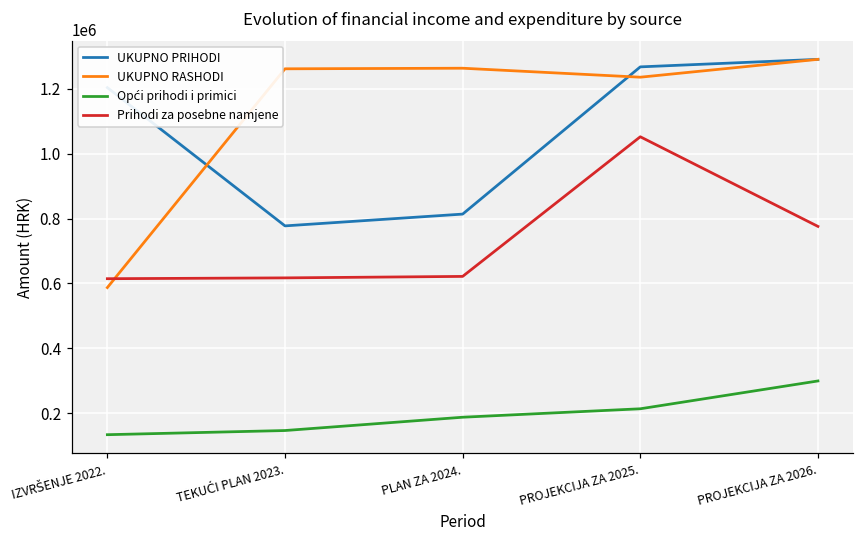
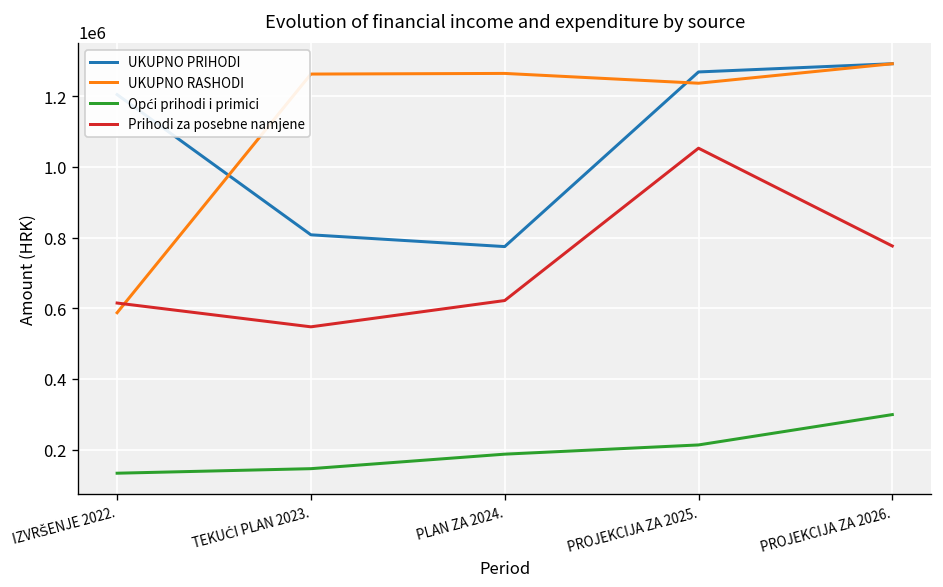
  {
    "UKUPNO PRIHODI": {
-     "TEKUĆI PLAN 2023.": 780000,
-     "PLAN ZA 2024.": 810000,
+     "TEKUĆI PLAN 2023.": 810000,
+     "PLAN ZA 2024.": 770000,
      "PROJEKCIJA ZA 2025.": 1270000
    },
    "UKUPNO RASHODI": {
      "IZVRŠENJE 2022.": 590000,
      "TEKUĆI PLAN 2023.": 1260000,
      "PLAN ZA 2024.": 1260000,
      "PROJEKCIJA ZA 2025.": 1240000
    },
    "Opći prihodi i primici": {
      "IZVRŠENJE 2022.": 130000,
      "TEKUĆI PLAN 2023.": 150000,
      "PLAN ZA 2024.": 190000,
      "PROJEKCIJA ZA 2025.": 210000,
      "PROJEKCIJA ZA 2026.": 300000
    },
    "Prihodi za posebne namjene": {
      "IZVRŠENJE 2022.": 610000,
-     "TEKUĆI PLAN 2023.": 620000,
+     "TEKUĆI PLAN 2023.": 550000,
      "PLAN ZA 2024.": 620000,
      "PROJEKCIJA ZA 2025.": 1050000,
      "PROJEKCIJA ZA 2026.": 780000
    }
  }
